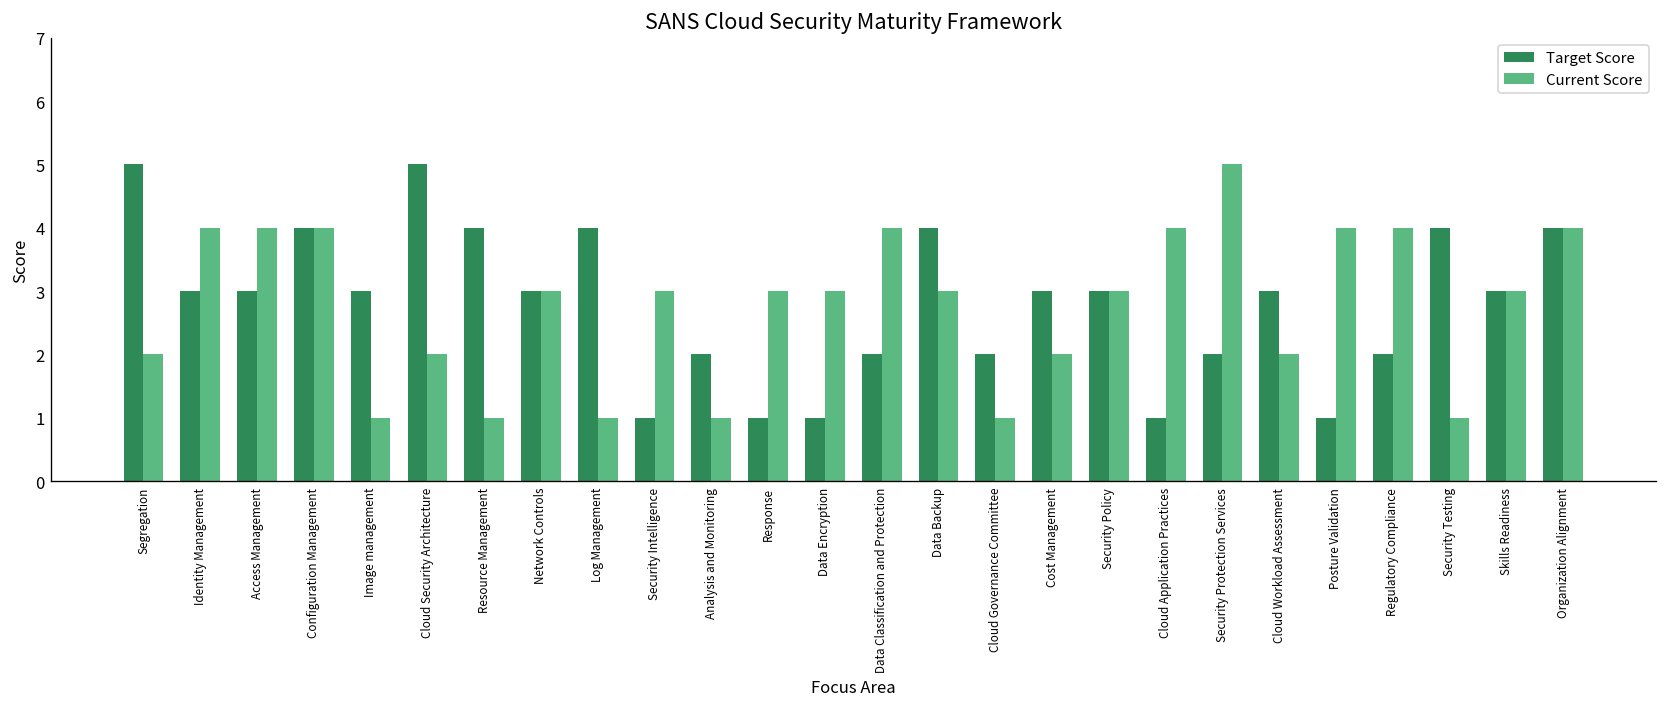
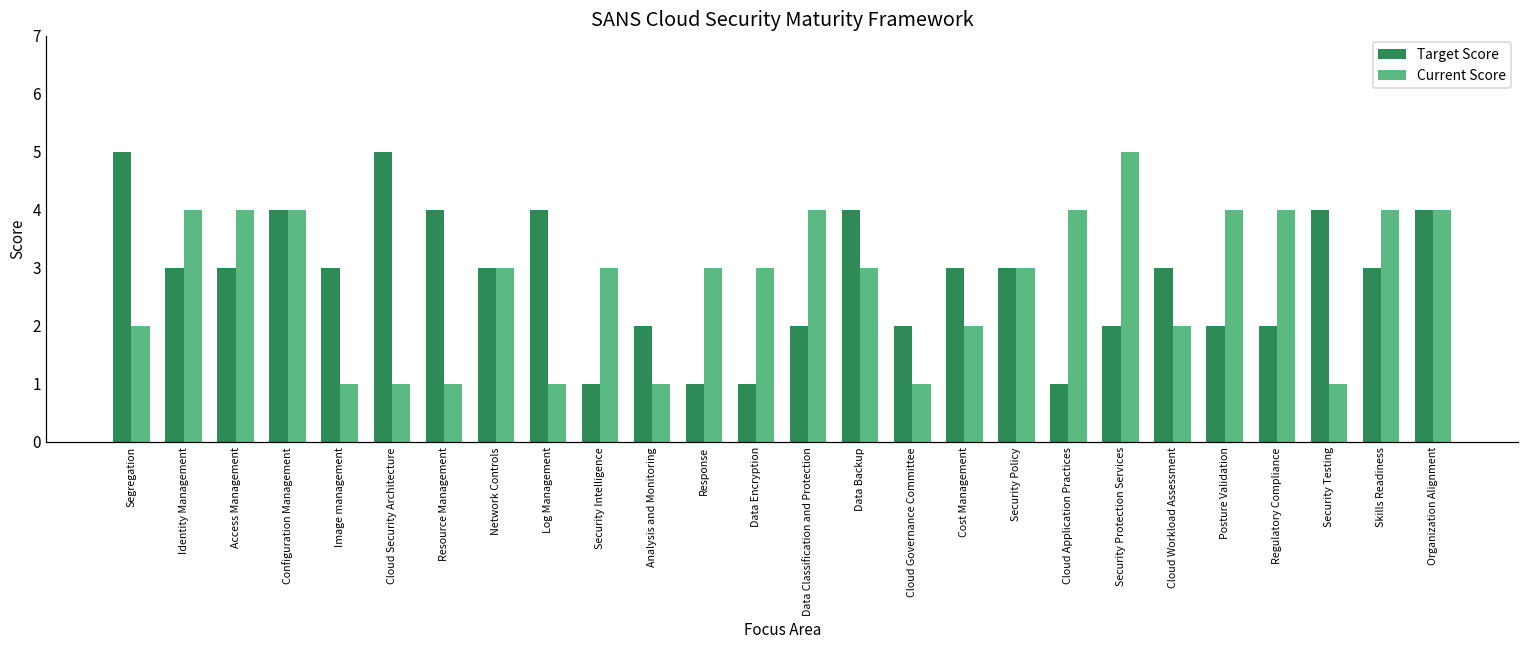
  {
    "Target Score": {
      "Segregation": 5,
      "Identity Management": 3,
      "Access Management": 3,
      "Configuration Management": 4,
      "Image management": 3,
      "Cloud Security Architecture": 5,
      "Resource Management": 4,
      "Network Controls": 3,
      "Log Management": 4,
      "Security Intelligence": 1,
      "Analysis and Monitoring": 2,
      "Response": 1,
      "Data Encryption": 1,
      "Data Classification and Protection": 2,
      "Data Backup": 4,
      "Cloud Governance Committee": 2,
      "Cost Management": 3,
      "Security Policy": 3,
      "Cloud Application Practices": 1,
      "Security Protection Services": 2,
      "Cloud Workload Assessment": 3,
-     "Posture Validation": 1,
+     "Posture Validation": 2,
      "Regulatory Compliance": 2,
      "Security Testing": 4,
      "Skills Readiness": 3,
      "Organization Alignment": 4
    },
    "Current Score": {
      "Segregation": 2,
      "Identity Management": 4,
      "Access Management": 4,
      "Configuration Management": 4,
      "Image management": 1,
-     "Cloud Security Architecture": 2,
+     "Cloud Security Architecture": 1,
      "Resource Management": 1,
      "Network Controls": 3,
      "Log Management": 1,
      "Security Intelligence": 3,
      "Analysis and Monitoring": 1,
      "Response": 3,
      "Data Encryption": 3,
      "Data Classification and Protection": 4,
      "Data Backup": 3,
      "Cloud Governance Committee": 1,
      "Cost Management": 2,
      "Security Policy": 3,
      "Cloud Application Practices": 4,
      "Security Protection Services": 5,
      "Cloud Workload Assessment": 2,
      "Posture Validation": 4,
      "Regulatory Compliance": 4,
      "Security Testing": 1,
-     "Skills Readiness": 3,
+     "Skills Readiness": 4,
      "Organization Alignment": 4
    }
  }
